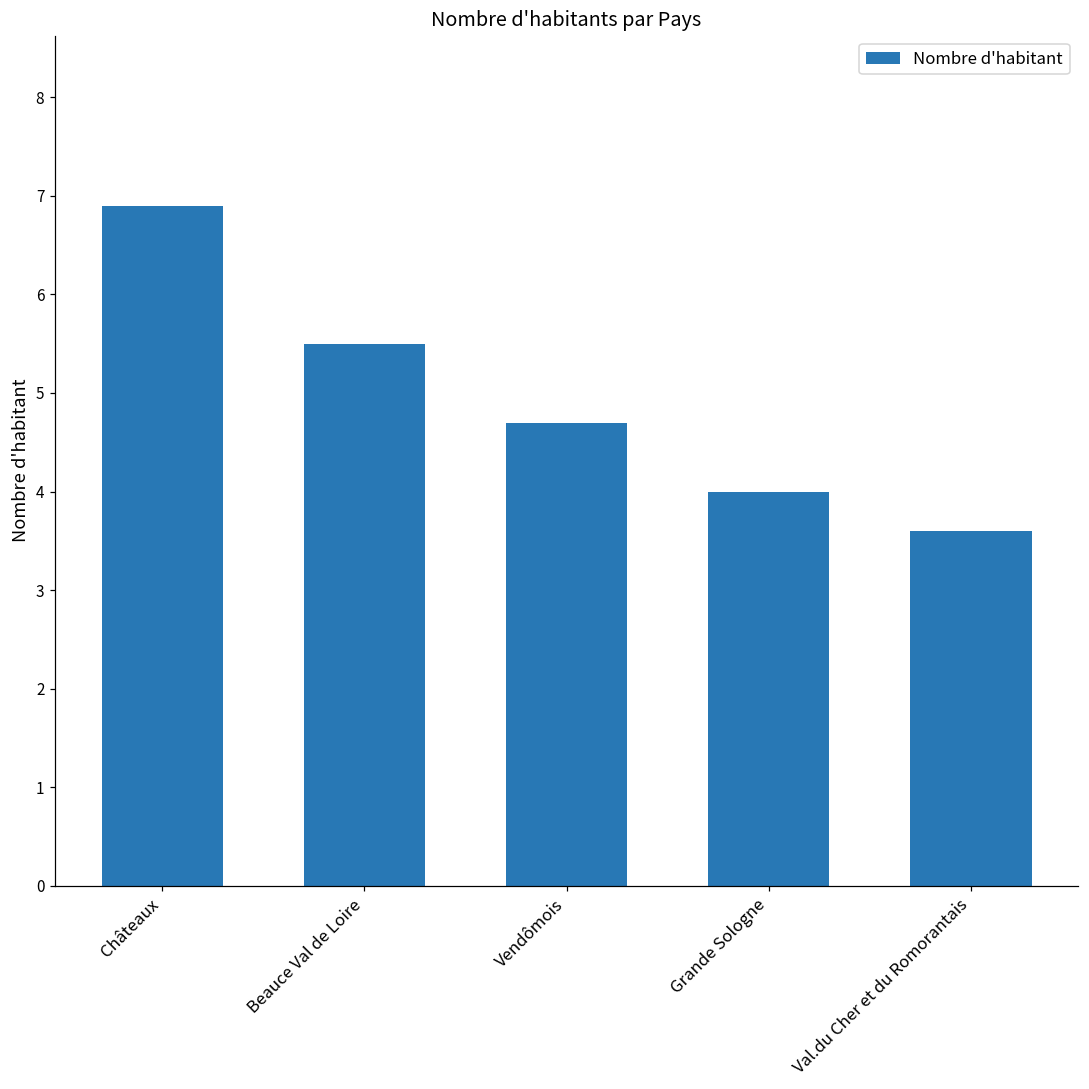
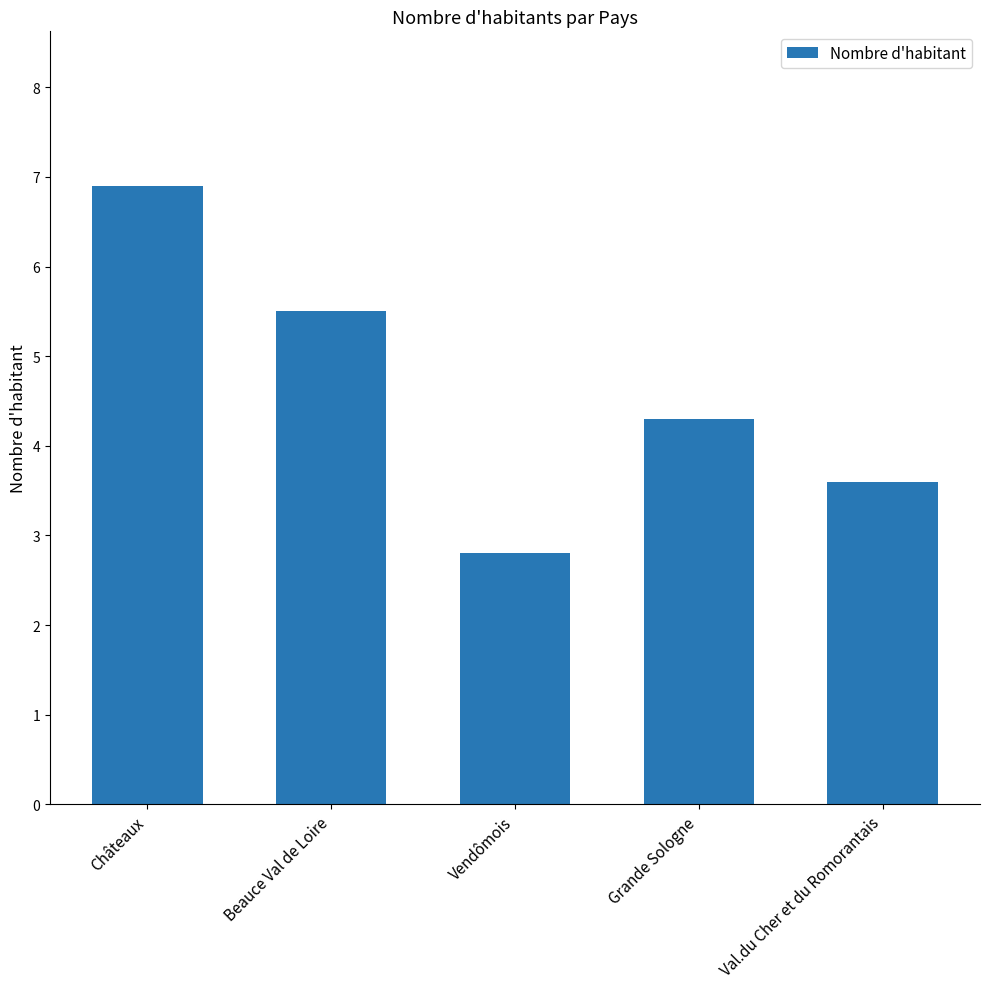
  {
    "Châteaux": 6.9,
    "Beauce Val de Loire": 5.5,
-   "Vendômois": 4.7,
-   "Grande Sologne": 4.0,
+   "Vendômois": 2.8,
+   "Grande Sologne": 4.3,
    "Val.du Cher et du Romorantais": 3.6
  }
